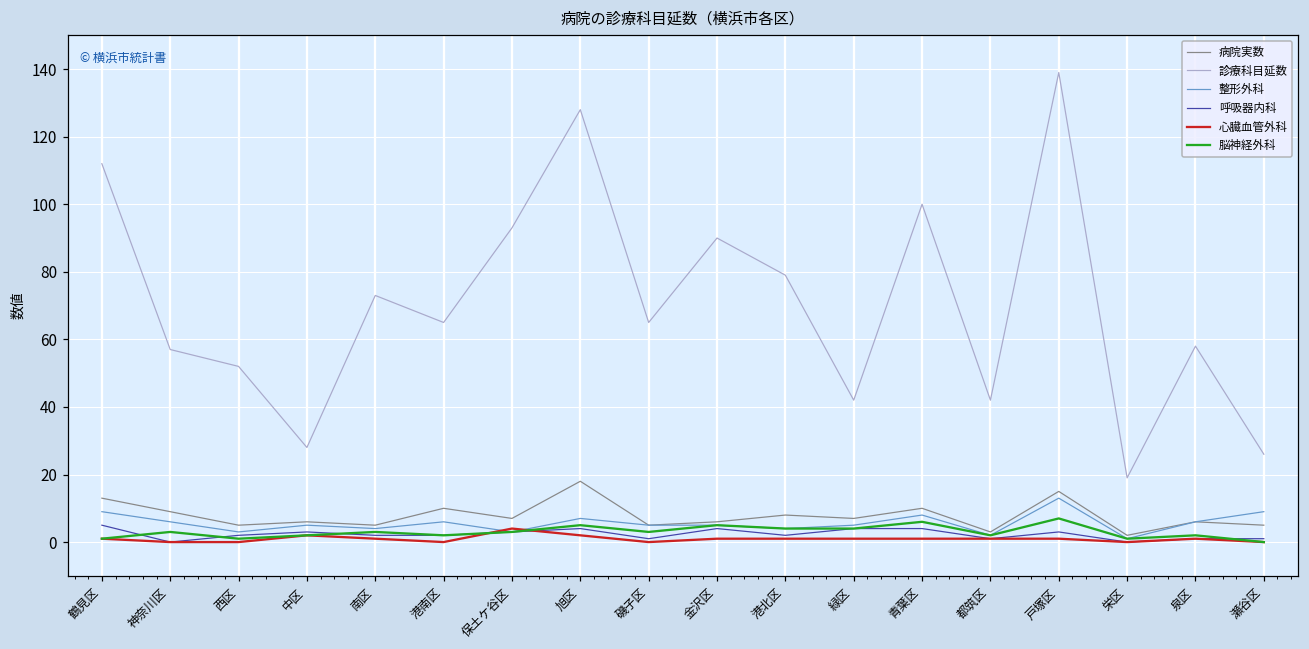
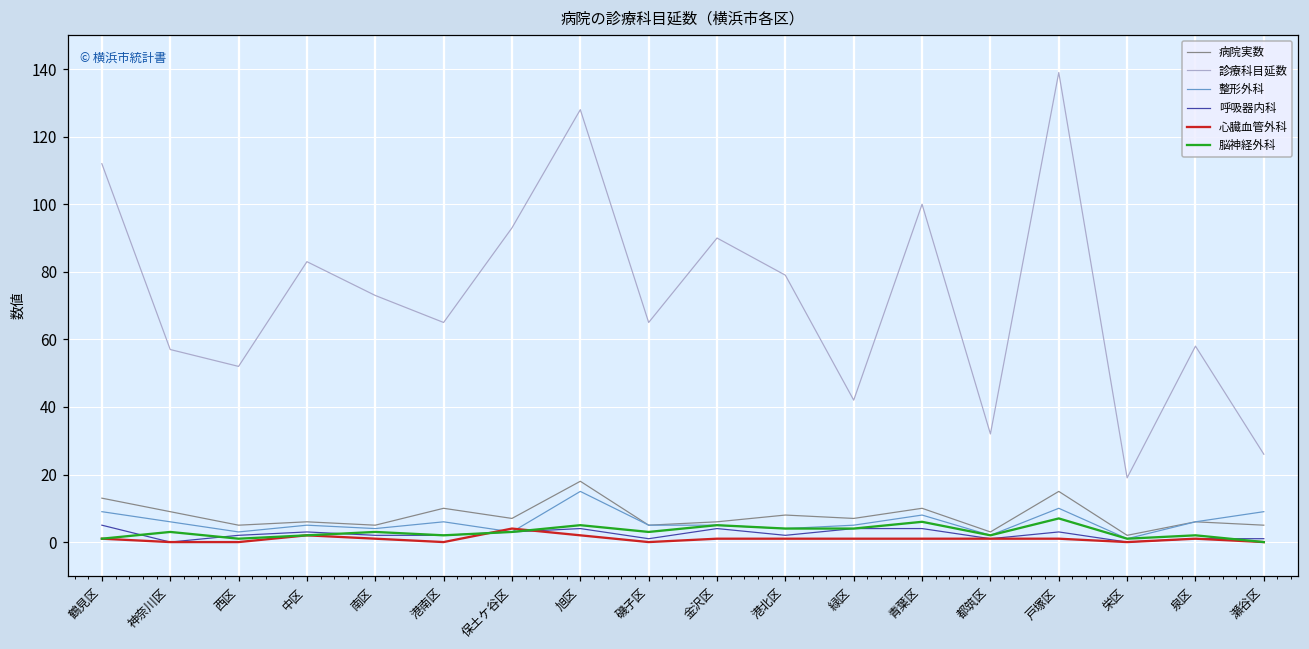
  {
    "病院実数": {
      "鶴見区": 13,
      "神奈川区": 9,
      "西区": 5,
      "中区": 6,
      "南区": 5,
      "港南区": 10,
      "保土ケ谷区": 7,
      "旭区": 18,
      "金沢区": 6,
      "港北区": 8,
      "緑区": 7,
      "青葉区": 10,
      "都筑区": 3,
      "戸塚区": 15,
      "栄区": 2,
      "瀬谷区": 5
    },
    "診療科目延数": {
      "鶴見区": 112,
      "神奈川区": 57,
      "西区": 52,
-     "中区": 28,
+     "中区": 83,
      "南区": 73,
      "港南区": 65,
      "保土ケ谷区": 93,
      "旭区": 128,
      "磯子区": 65,
      "金沢区": 90,
      "港北区": 79,
      "緑区": 42,
      "青葉区": 100,
-     "都筑区": 42,
+     "都筑区": 32,
      "戸塚区": 139,
      "栄区": 19,
      "泉区": 58,
      "瀬谷区": 26
    },
    "整形外科": {
      "鶴見区": 9,
      "神奈川区": 6,
      "西区": 3,
      "中区": 5,
      "南区": 4,
      "港南区": 6,
-     "旭区": 7,
+     "旭区": 15,
      "緑区": 5,
      "青葉区": 8,
-     "戸塚区": 13,
+     "戸塚区": 10,
      "瀬谷区": 9
    },
    "呼吸器内科": {
      "鶴見区": 5,
      "西区": 2,
      "中区": 3,
      "南区": 2,
      "旭区": 4,
      "磯子区": 1,
      "金沢区": 4,
      "港北区": 2,
      "青葉区": 4,
      "戸塚区": 3,
      "瀬谷区": 1
    },
    "心臓血管外科": {
      "西区": 0,
      "南区": 1,
      "港南区": 0,
      "保土ケ谷区": 4,
      "旭区": 2,
      "磯子区": 0,
      "金沢区": 1,
      "港北区": 1,
      "緑区": 1,
      "青葉区": 1,
      "戸塚区": 1
    },
    "脳神経外科": {
      "神奈川区": 3,
      "西区": 1,
      "南区": 3,
      "旭区": 5,
      "磯子区": 3,
      "青葉区": 6,
      "戸塚区": 7,
      "泉区": 2
    }
  }
